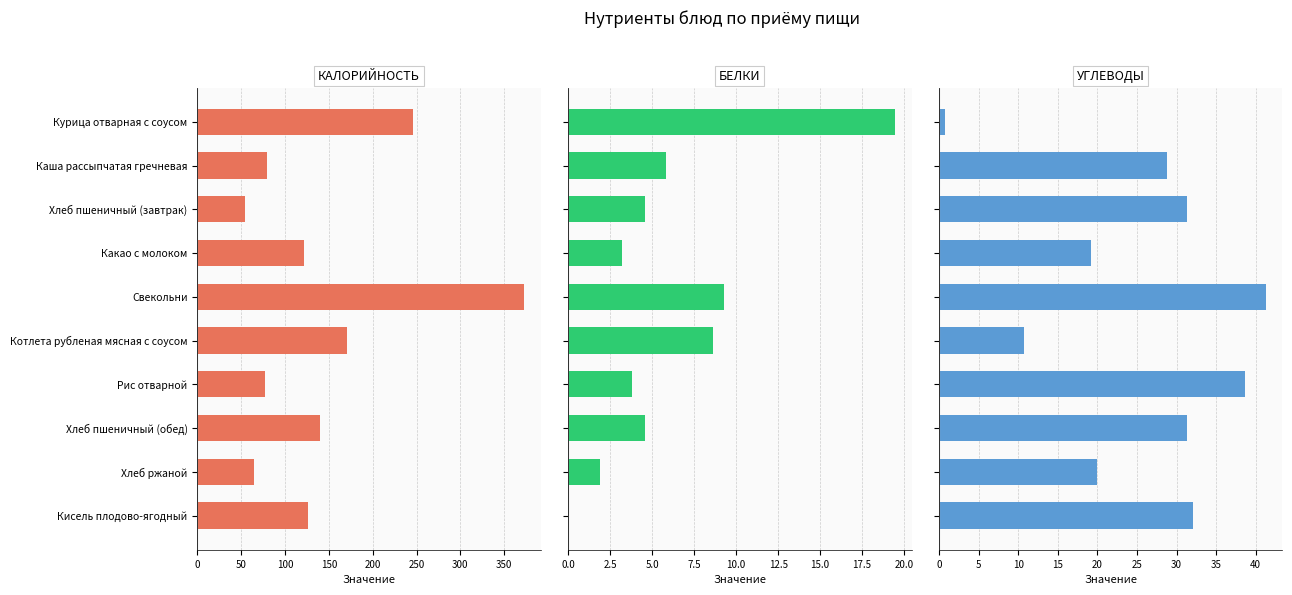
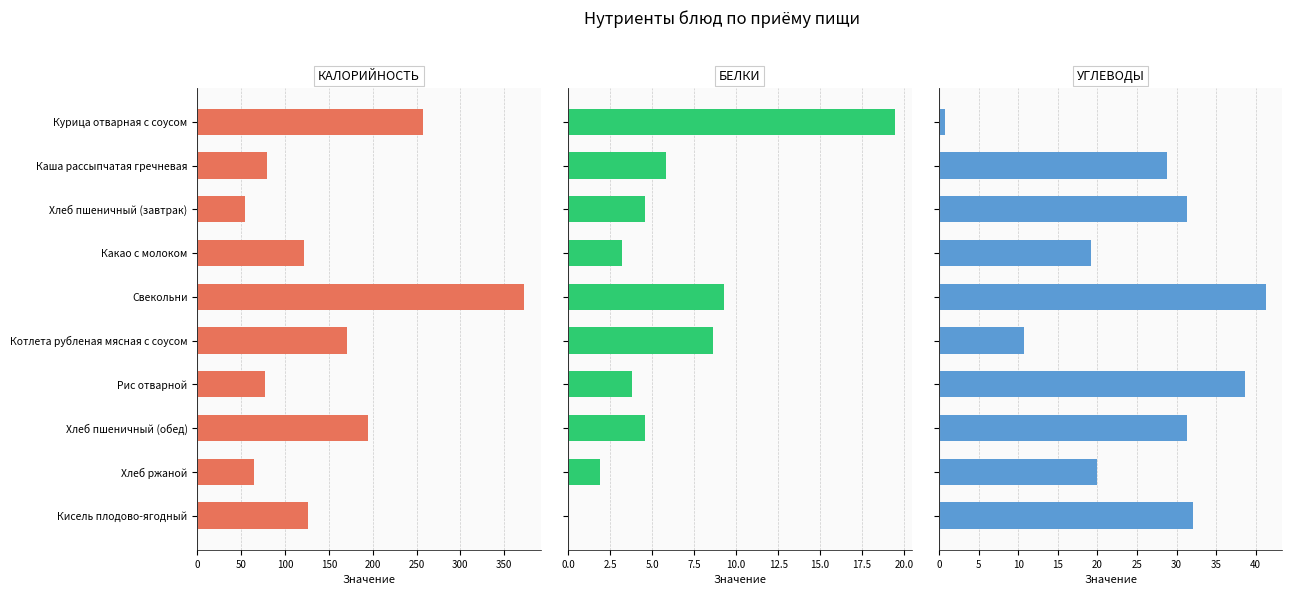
  {
    "КАЛОРИЙНОСТЬ": {
-     "Курица отварная с соусом": 250,
+     "Курица отварная с соусом": 260,
      "Каша рассыпчатая гречневая": 80,
      "Хлеб пшеничный (завтрак)": 50,
      "Какао с молоком": 120,
      "Свекольни": 370,
      "Котлета рубленая мясная с соусом": 170,
      "Рис отварной": 80,
-     "Хлеб пшеничный (обед)": 140,
+     "Хлеб пшеничный (обед)": 190,
      "Хлеб ржаной": 60,
      "Кисель плодово-ягодный": 130
    }
  }
